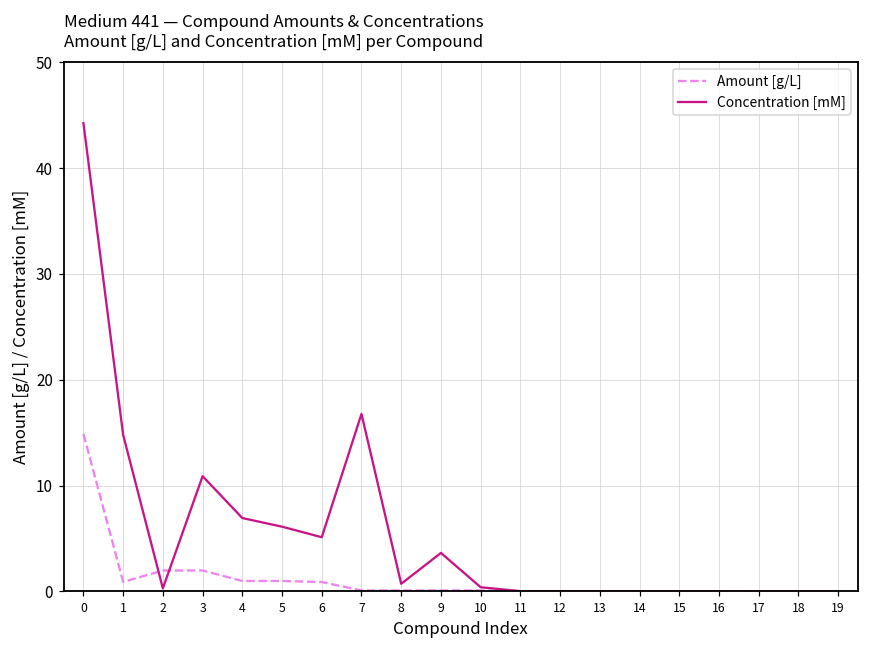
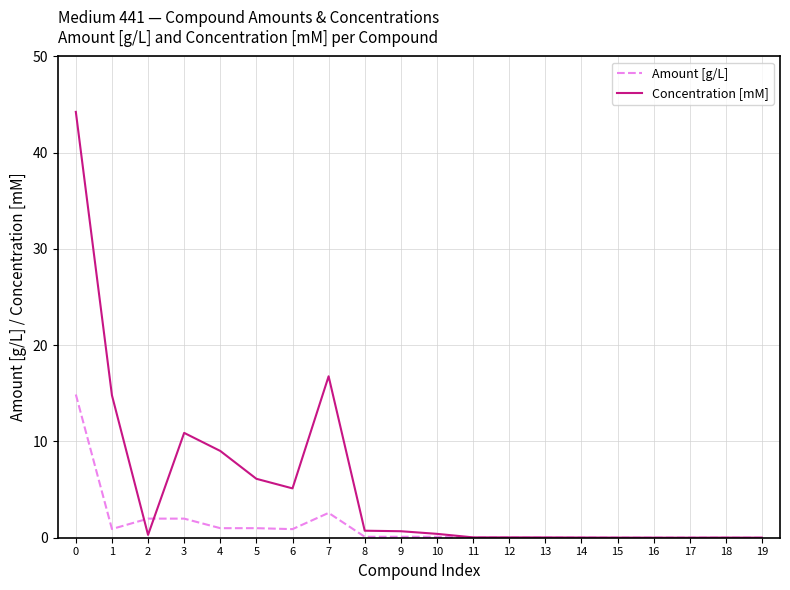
  {
    "Amount [g/L]": {
      "0": 15,
      "1": 1,
      "2": 2,
      "3": 2,
      "4": 1,
      "5": 1,
      "6": 1,
-     "7": 0,
+     "7": 3,
      "8": 0,
      "9": 0,
      "10": 0
    },
    "Concentration [mM]": {
      "0": 44,
      "1": 15,
      "2": 0,
      "3": 11,
-     "4": 7,
+     "4": 9,
      "5": 6,
      "6": 5,
      "7": 17,
      "8": 1,
-     "9": 4,
+     "9": 1,
      "10": 0
    }
  }
